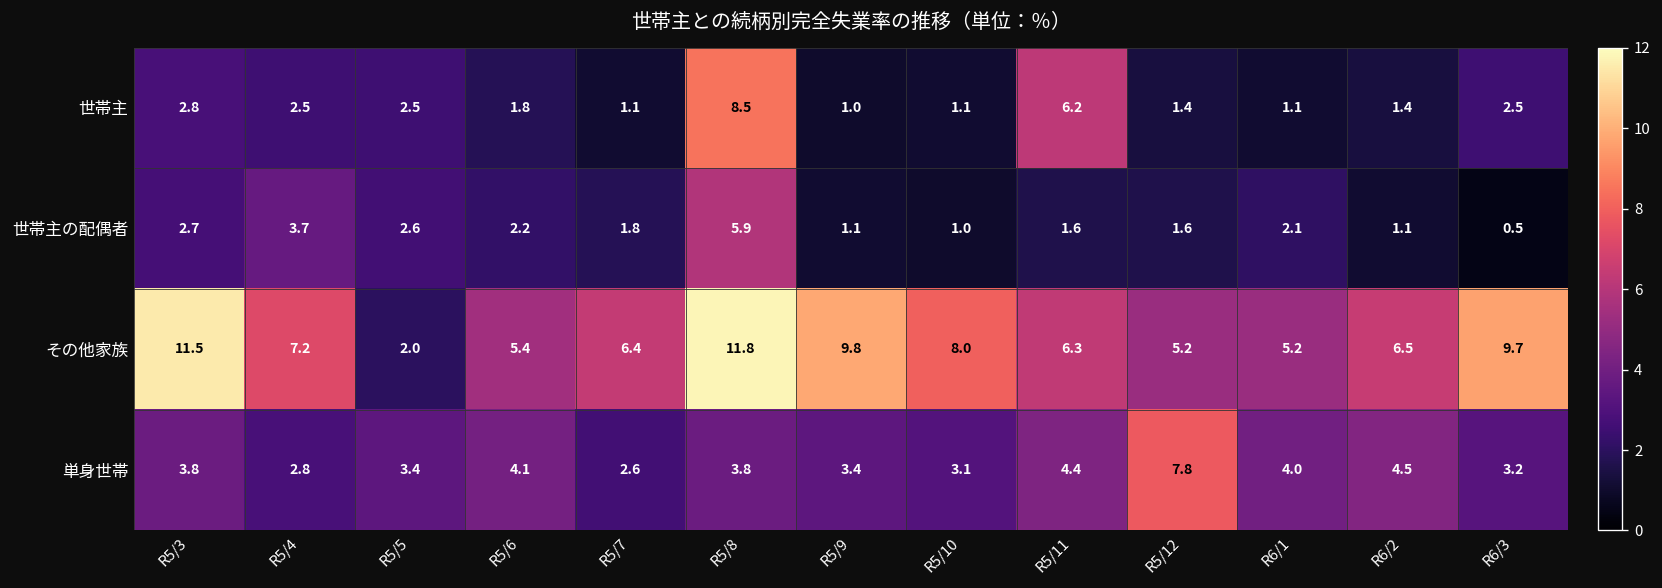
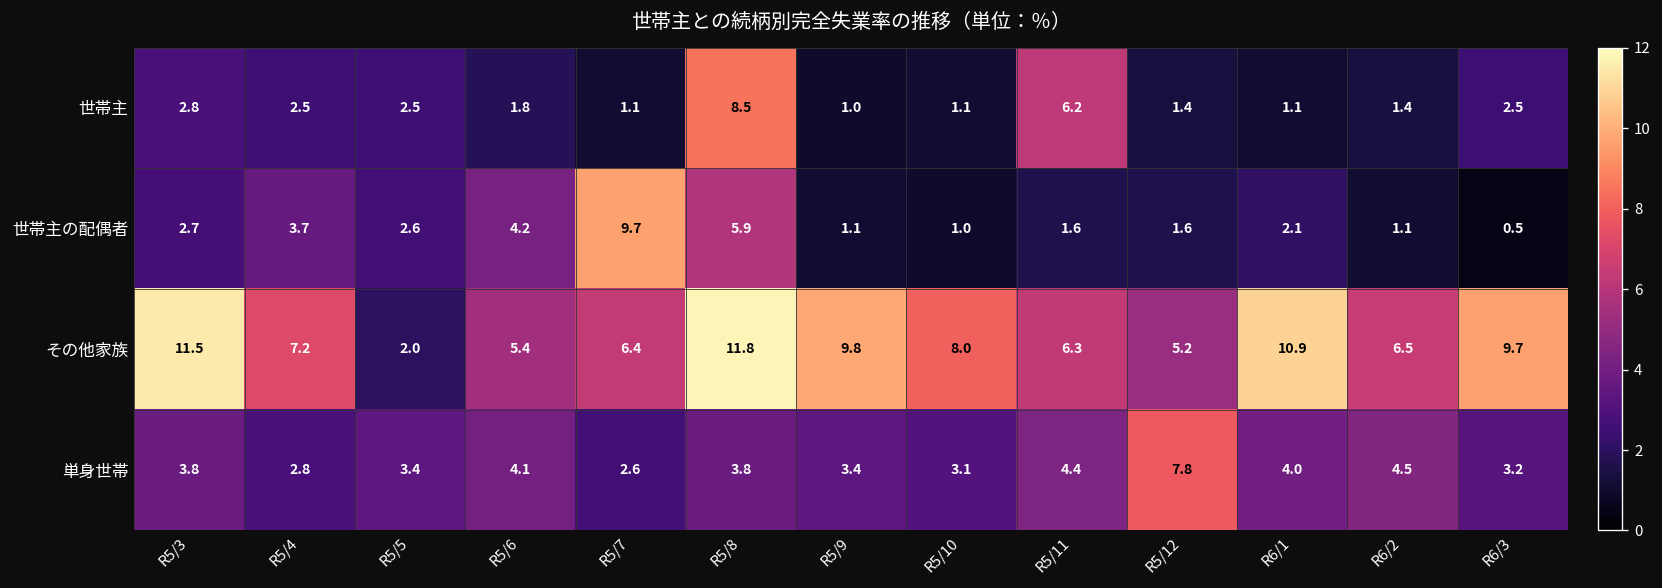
  {
    "世帯主": {
      "R5/3": 2.8,
      "R5/4": 2.5,
      "R5/5": 2.5,
      "R5/6": 1.8,
      "R5/7": 1.1,
      "R5/8": 8.5,
      "R5/9": 1.0,
      "R5/10": 1.1,
      "R5/11": 6.2,
      "R5/12": 1.4,
      "R6/1": 1.1,
      "R6/2": 1.4,
      "R6/3": 2.5
    },
    "世帯主の配偶者": {
      "R5/3": 2.7,
      "R5/4": 3.7,
      "R5/5": 2.6,
-     "R5/6": 2.2,
-     "R5/7": 1.8,
+     "R5/6": 4.2,
+     "R5/7": 9.7,
      "R5/8": 5.9,
      "R5/9": 1.1,
      "R5/10": 1.0,
      "R5/11": 1.6,
      "R5/12": 1.6,
      "R6/1": 2.1,
      "R6/2": 1.1,
      "R6/3": 0.5
    },
    "その他家族": {
      "R5/3": 11.5,
      "R5/4": 7.2,
      "R5/5": 2.0,
      "R5/6": 5.4,
      "R5/7": 6.4,
      "R5/8": 11.8,
      "R5/9": 9.8,
      "R5/10": 8.0,
      "R5/11": 6.3,
      "R5/12": 5.2,
-     "R6/1": 5.2,
+     "R6/1": 10.9,
      "R6/2": 6.5,
      "R6/3": 9.7
    },
    "単身世帯": {
      "R5/3": 3.8,
      "R5/4": 2.8,
      "R5/5": 3.4,
      "R5/6": 4.1,
      "R5/7": 2.6,
      "R5/8": 3.8,
      "R5/9": 3.4,
      "R5/10": 3.1,
      "R5/11": 4.4,
      "R5/12": 7.8,
      "R6/1": 4.0,
      "R6/2": 4.5,
      "R6/3": 3.2
    }
  }
